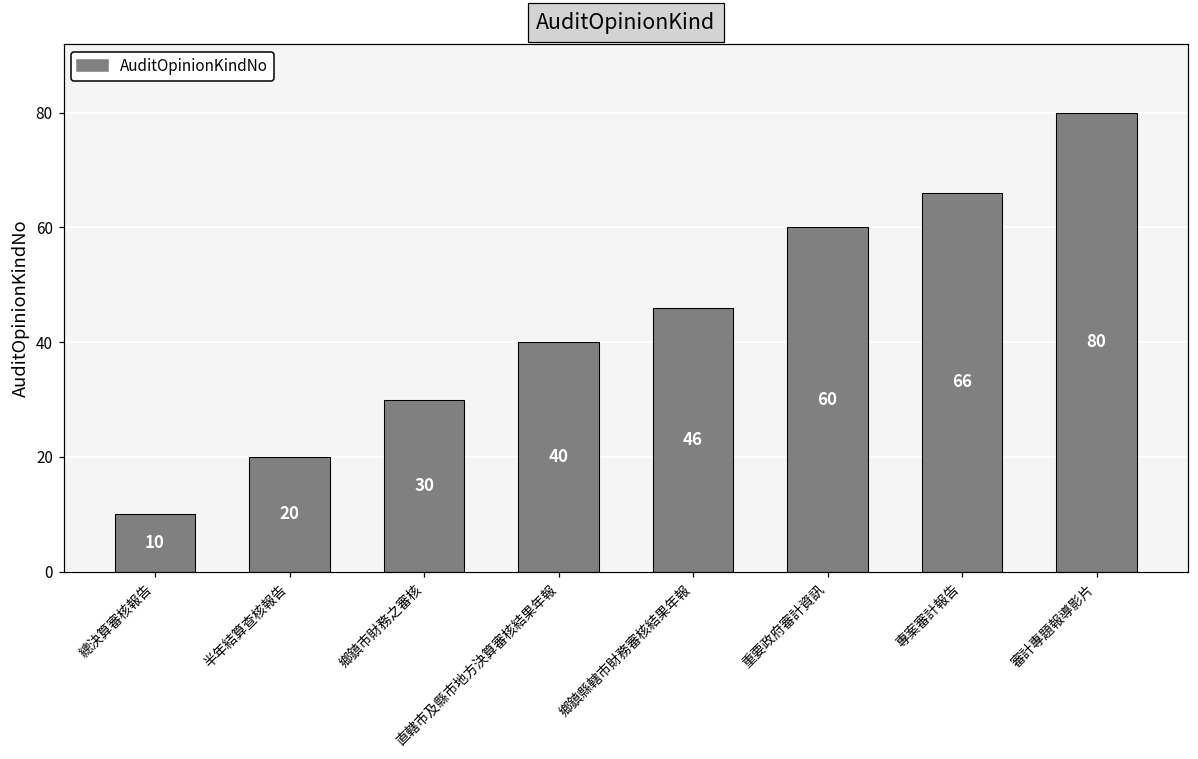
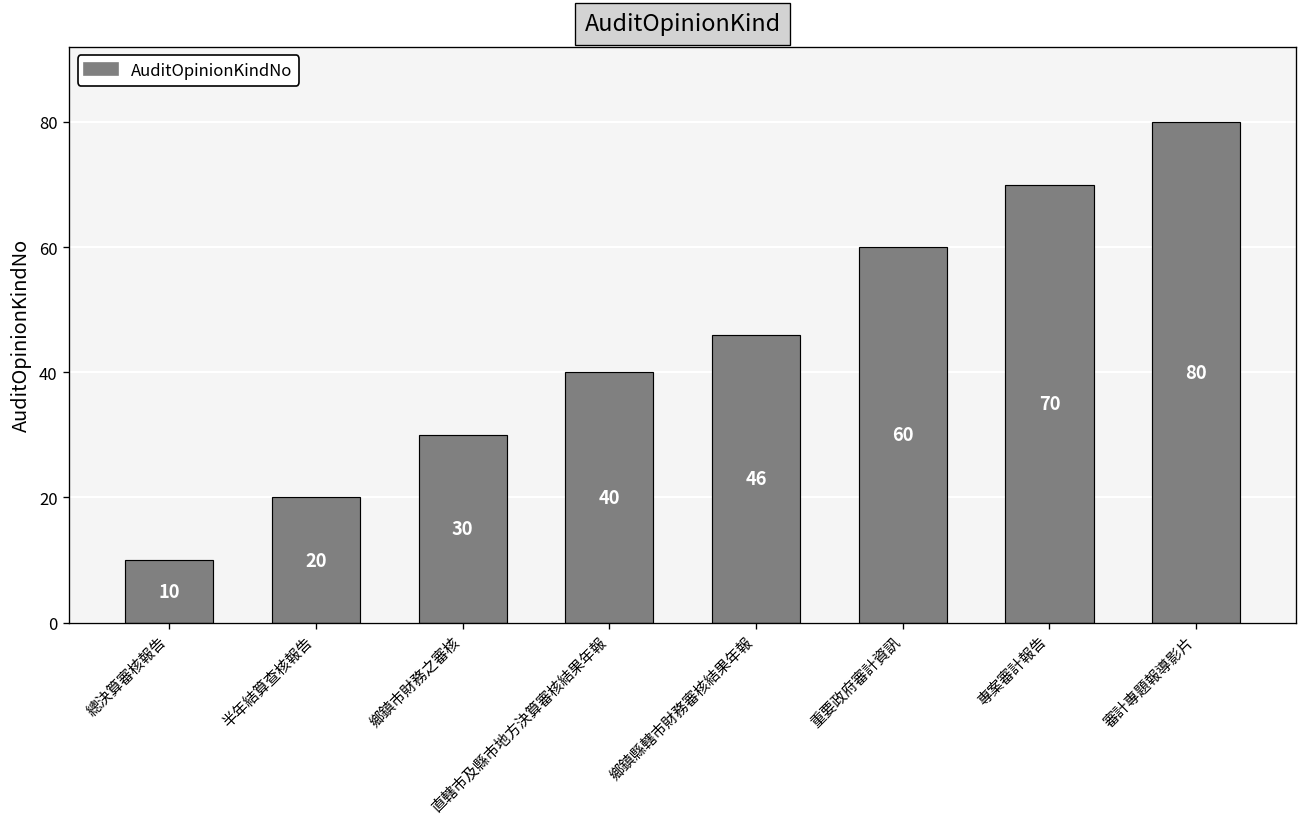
  {
    "總決算審核報告": 10,
    "半年結算查核報告": 20,
    "鄉鎮市財務之審核": 30,
    "直轄市及縣市地方決算審核結果年報": 40,
    "鄉鎮縣轄市財務審核結果年報": 46,
    "重要政府審計資訊": 60,
-   "專案審計報告": 66,
+   "專案審計報告": 70,
    "審計專題報導影片": 80
  }
